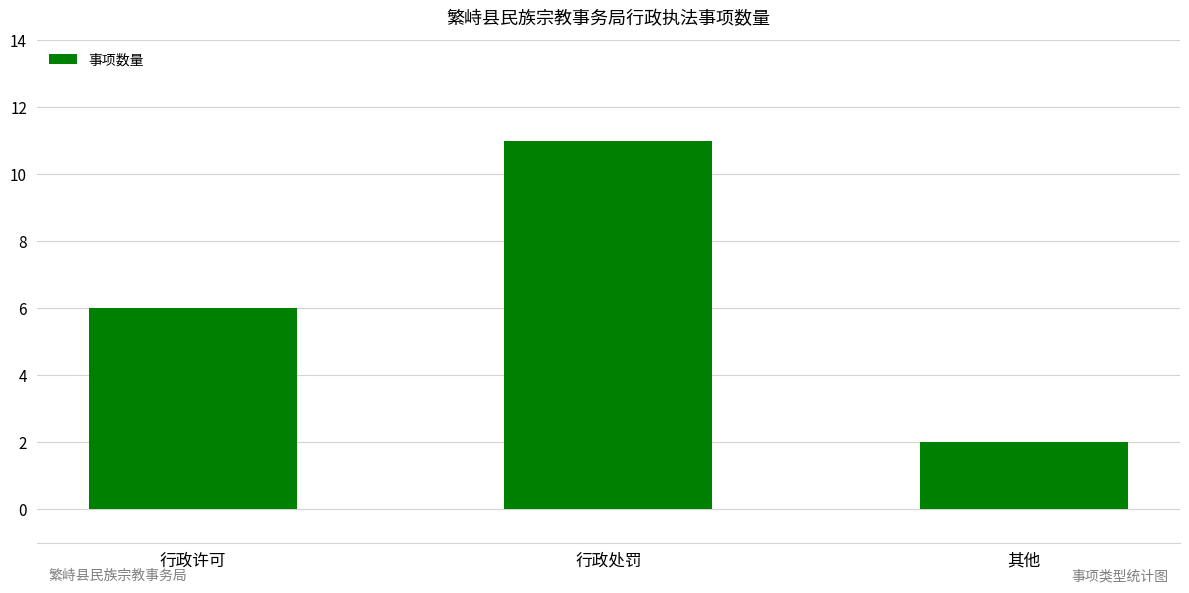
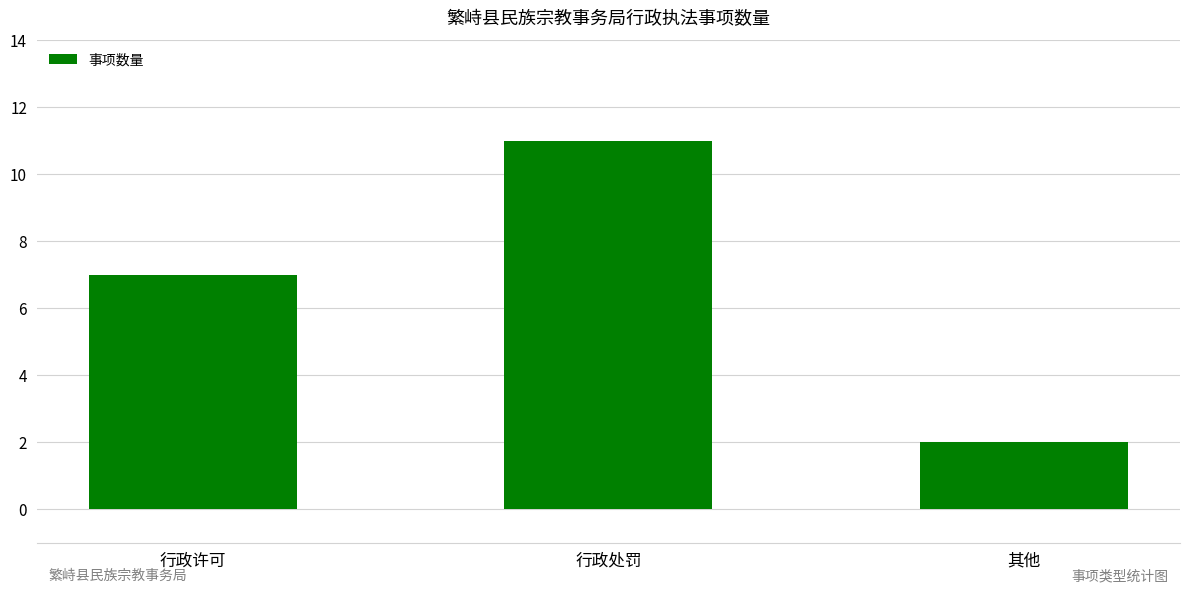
  {
-   "行政许可": 6,
+   "行政许可": 7,
    "行政处罚": 11,
    "其他": 2
  }
